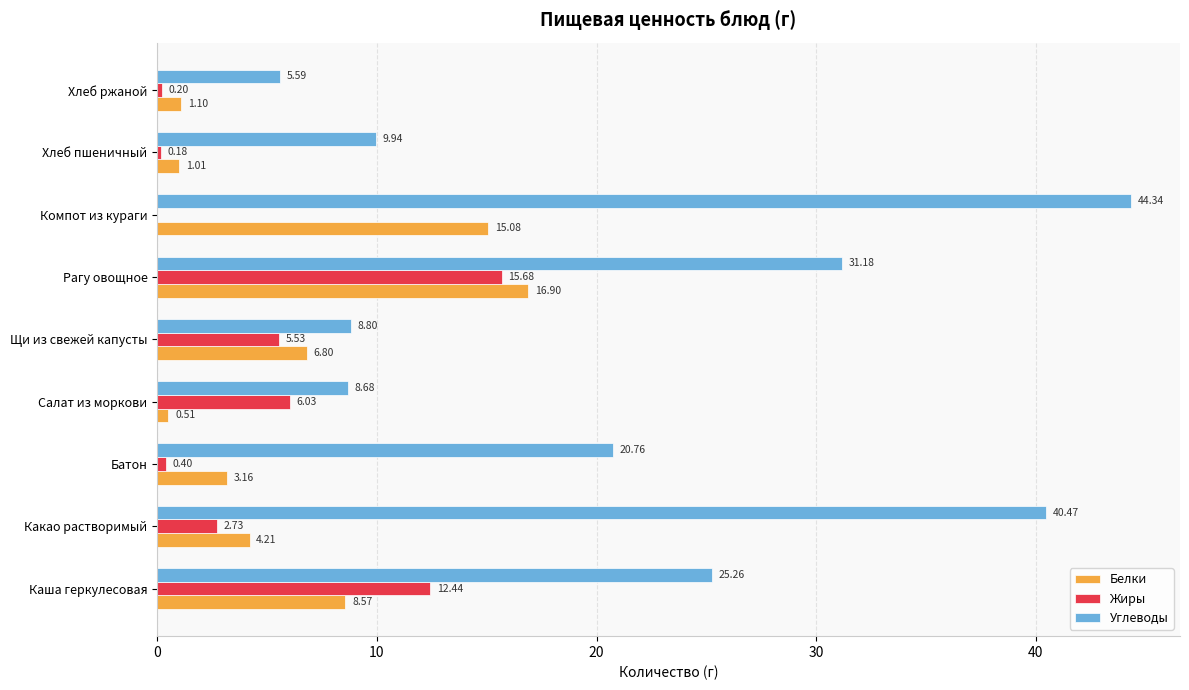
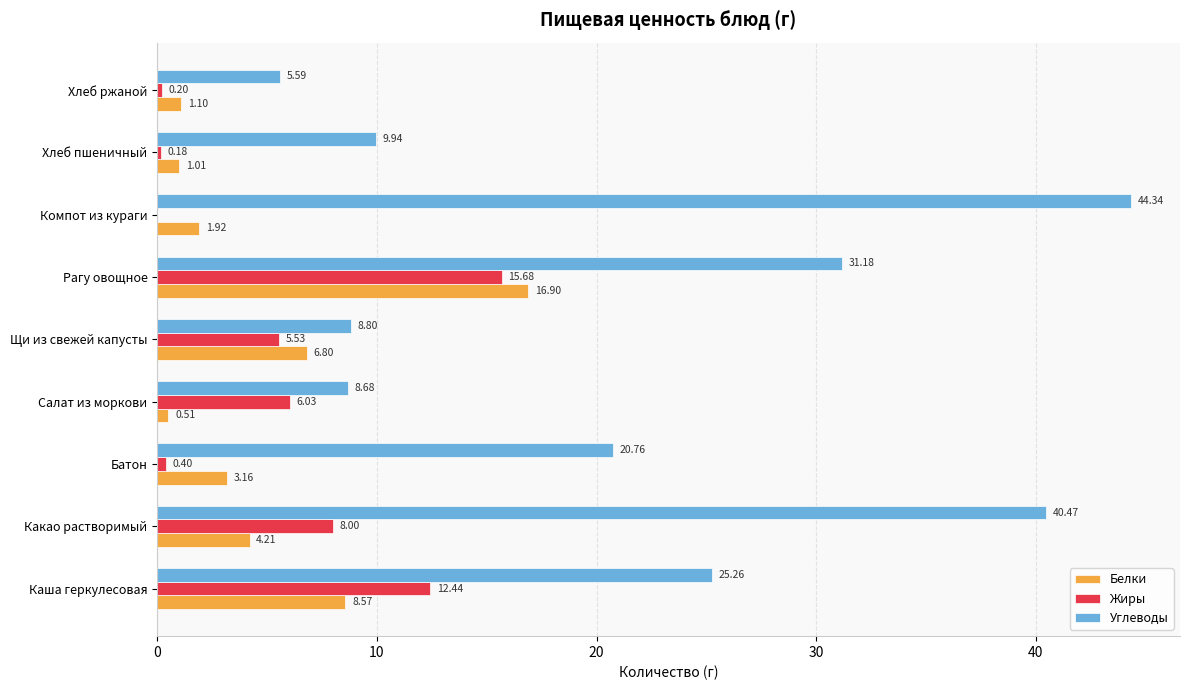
  {
    "Белки": {
      "Хлеб ржаной": 1.10,
      "Хлеб пшеничный": 1.01,
-     "Компот из кураги": 15.08,
+     "Компот из кураги": 1.92,
      "Рагу овощное": 16.90,
      "Щи из свежей капусты": 6.80,
      "Салат из моркови": 0.51,
      "Батон": 3.16,
      "Какао растворимый": 4.21,
      "Каша геркулесовая": 8.57
    },
    "Жиры": {
      "Хлеб ржаной": 0.20,
      "Хлеб пшеничный": 0.18,
      "Рагу овощное": 15.68,
      "Щи из свежей капусты": 5.53,
      "Салат из моркови": 6.03,
      "Батон": 0.40,
-     "Какао растворимый": 2.73,
+     "Какао растворимый": 8.00,
      "Каша геркулесовая": 12.44
    },
    "Углеводы": {
      "Хлеб ржаной": 5.59,
      "Хлеб пшеничный": 9.94,
      "Компот из кураги": 44.34,
      "Рагу овощное": 31.18,
      "Щи из свежей капусты": 8.80,
      "Салат из моркови": 8.68,
      "Батон": 20.76,
      "Какао растворимый": 40.47,
      "Каша геркулесовая": 25.26
    }
  }
